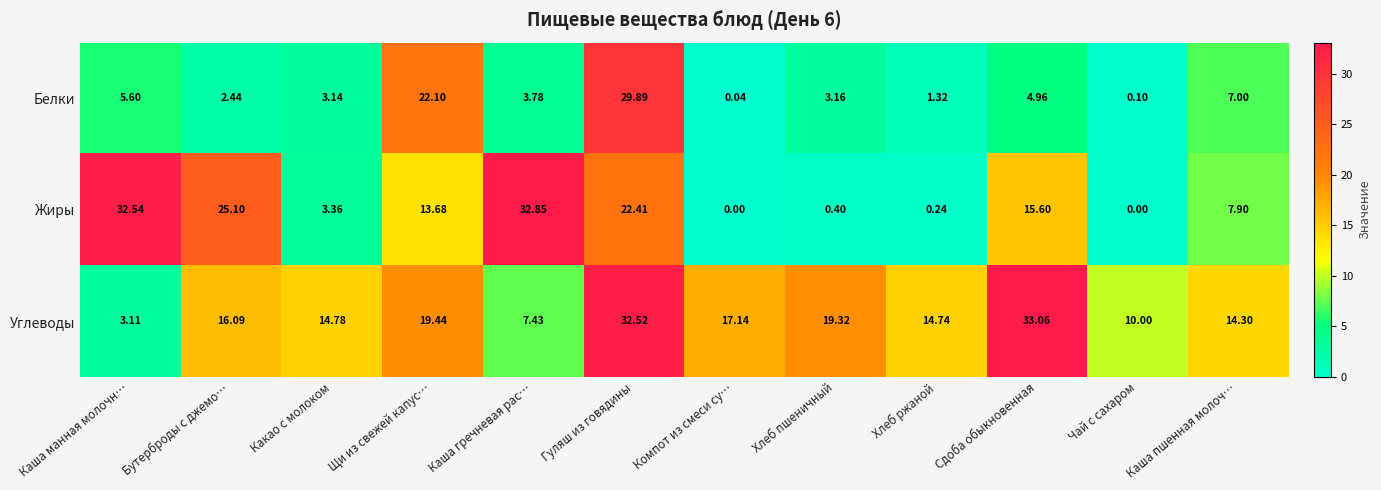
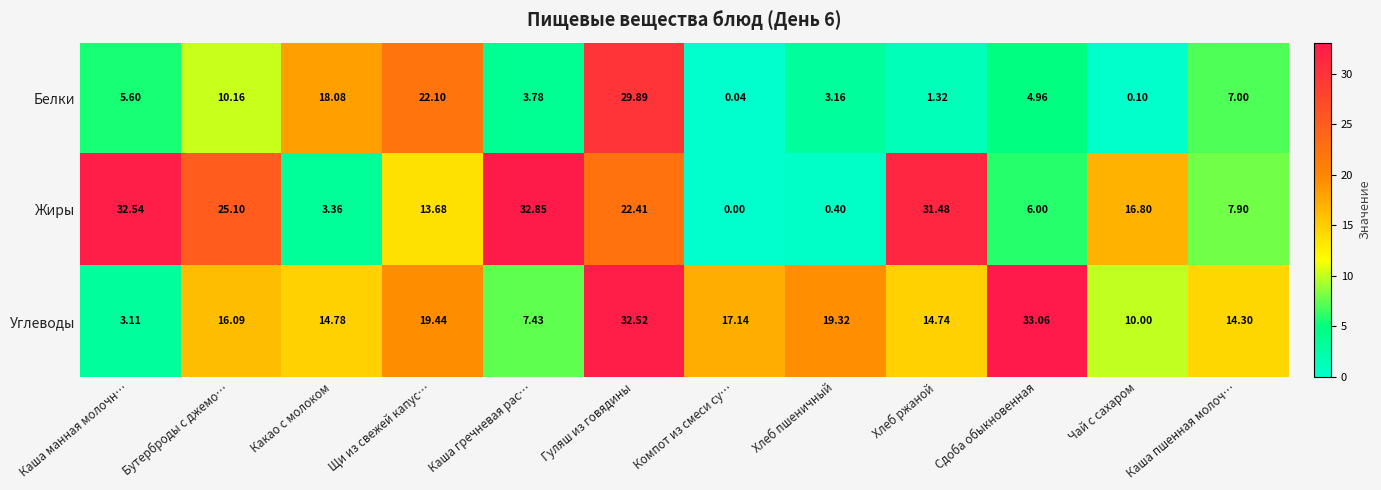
  {
    "Белки": {
      "Каша манная молочн…": 5.60,
-     "Бутерброды с джемо…": 2.44,
-     "Какао с молоком": 3.14,
+     "Бутерброды с джемо…": 10.16,
+     "Какао с молоком": 18.08,
      "Щи из свежей капус…": 22.10,
      "Каша гречневая рас…": 3.78,
      "Гуляш из говядины": 29.89,
      "Компот из смеси су…": 0.04,
      "Хлеб пшеничный": 3.16,
      "Хлеб ржаной": 1.32,
      "Сдоба обыкновенная": 4.96,
      "Чай с сахаром": 0.10,
      "Каша пшенная молоч…": 7.00
    },
    "Жиры": {
      "Каша манная молочн…": 32.54,
      "Бутерброды с джемо…": 25.10,
      "Какао с молоком": 3.36,
      "Щи из свежей капус…": 13.68,
      "Каша гречневая рас…": 32.85,
      "Гуляш из говядины": 22.41,
      "Компот из смеси су…": 0.00,
      "Хлеб пшеничный": 0.40,
-     "Хлеб ржаной": 0.24,
-     "Сдоба обыкновенная": 15.60,
-     "Чай с сахаром": 0.00,
+     "Хлеб ржаной": 31.48,
+     "Сдоба обыкновенная": 6.00,
+     "Чай с сахаром": 16.80,
      "Каша пшенная молоч…": 7.90
    },
    "Углеводы": {
      "Каша манная молочн…": 3.11,
      "Бутерброды с джемо…": 16.09,
      "Какао с молоком": 14.78,
      "Щи из свежей капус…": 19.44,
      "Каша гречневая рас…": 7.43,
      "Гуляш из говядины": 32.52,
      "Компот из смеси су…": 17.14,
      "Хлеб пшеничный": 19.32,
      "Хлеб ржаной": 14.74,
      "Сдоба обыкновенная": 33.06,
      "Чай с сахаром": 10.00,
      "Каша пшенная молоч…": 14.30
    }
  }
